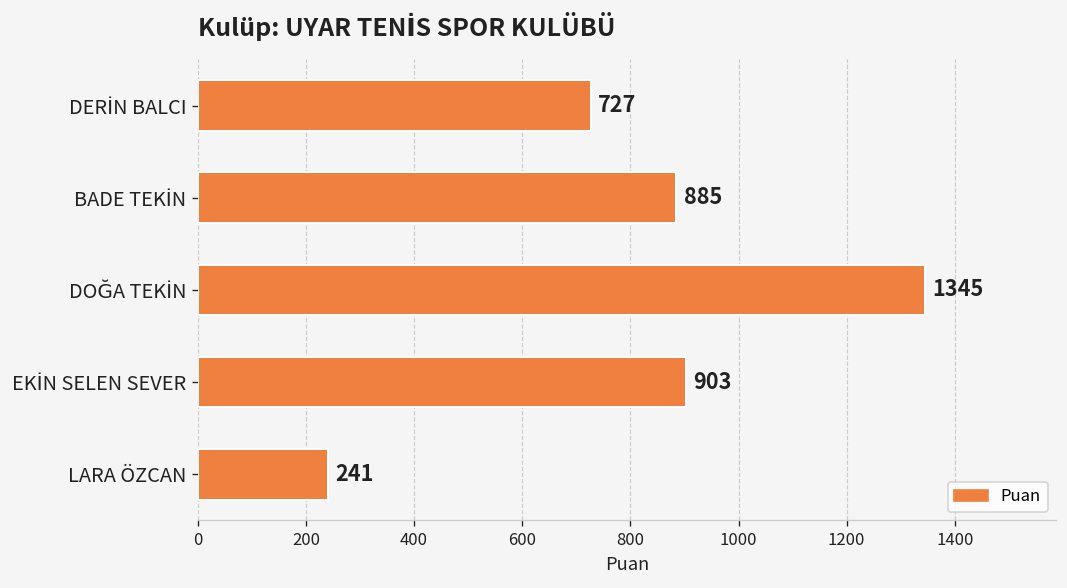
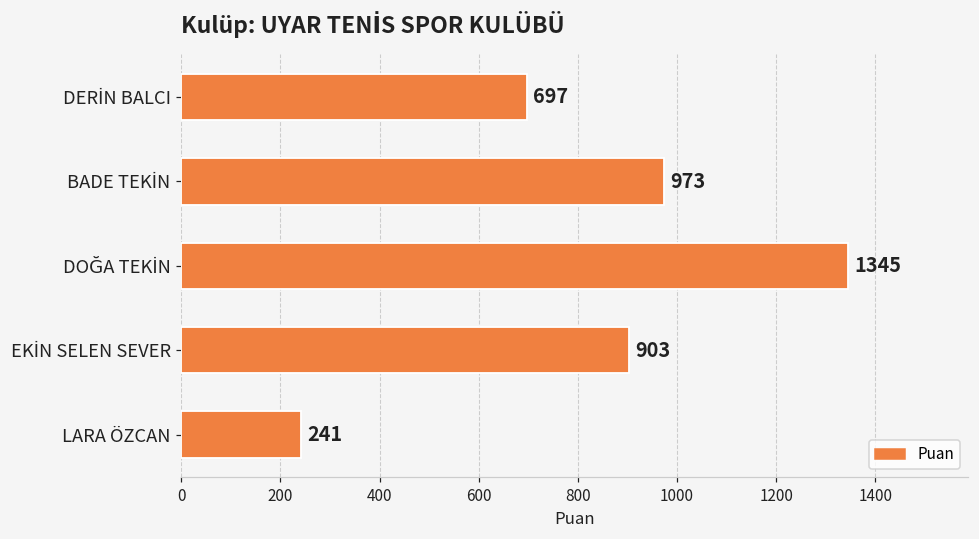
  {
-   "DERİN BALCI": 727,
-   "BADE TEKİN": 885,
+   "DERİN BALCI": 697,
+   "BADE TEKİN": 973,
    "DOĞA TEKİN": 1345,
    "EKİN SELEN SEVER": 903,
    "LARA ÖZCAN": 241
  }
